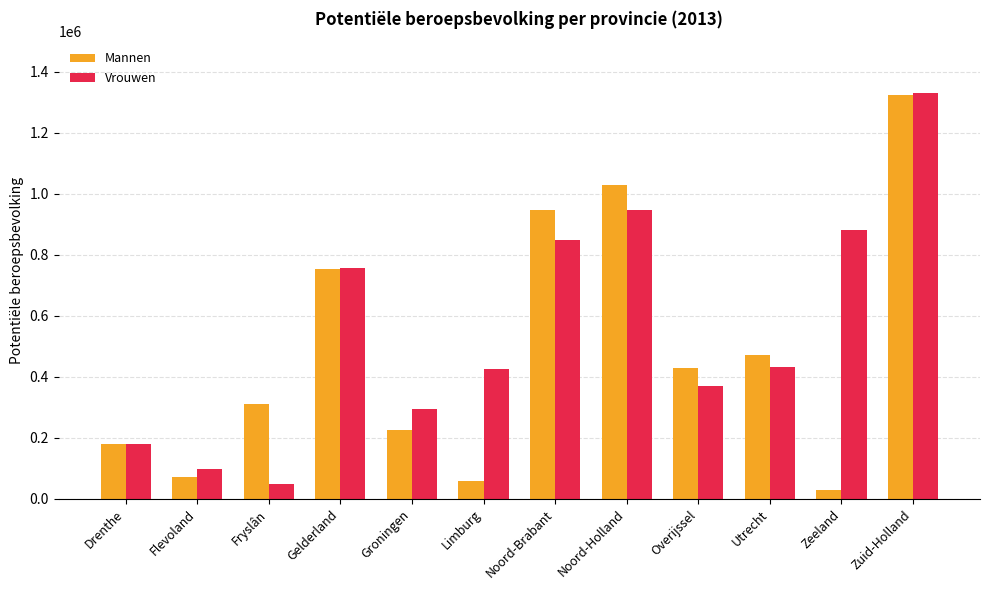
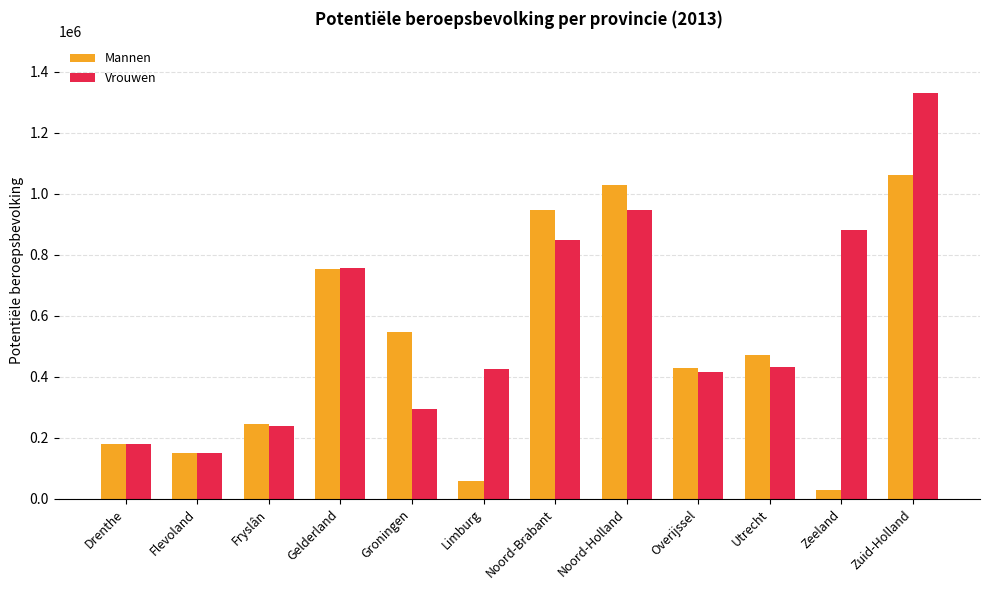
  {
    "Mannen": {
      "Drenthe": 180000,
-     "Flevoland": 70000,
-     "Fryslân": 310000,
+     "Flevoland": 150000,
+     "Fryslân": 240000,
      "Gelderland": 750000,
-     "Groningen": 230000,
+     "Groningen": 550000,
      "Limburg": 60000,
      "Noord-Brabant": 950000,
      "Noord-Holland": 1030000,
      "Overijssel": 430000,
      "Utrecht": 470000,
      "Zeeland": 30000,
-     "Zuid-Holland": 1330000
+     "Zuid-Holland": 1060000
    },
    "Vrouwen": {
      "Drenthe": 180000,
-     "Flevoland": 100000,
-     "Fryslân": 50000,
+     "Flevoland": 150000,
+     "Fryslân": 240000,
      "Gelderland": 760000,
      "Groningen": 290000,
      "Limburg": 430000,
      "Noord-Brabant": 850000,
      "Noord-Holland": 950000,
-     "Overijssel": 370000,
+     "Overijssel": 420000,
      "Utrecht": 430000,
      "Zeeland": 880000,
      "Zuid-Holland": 1330000
    }
  }
